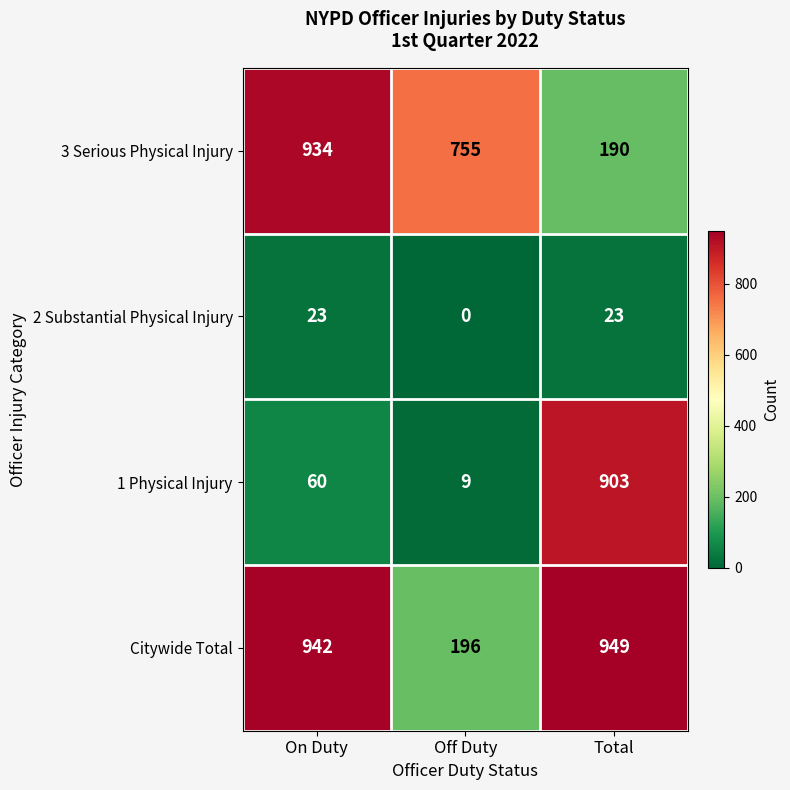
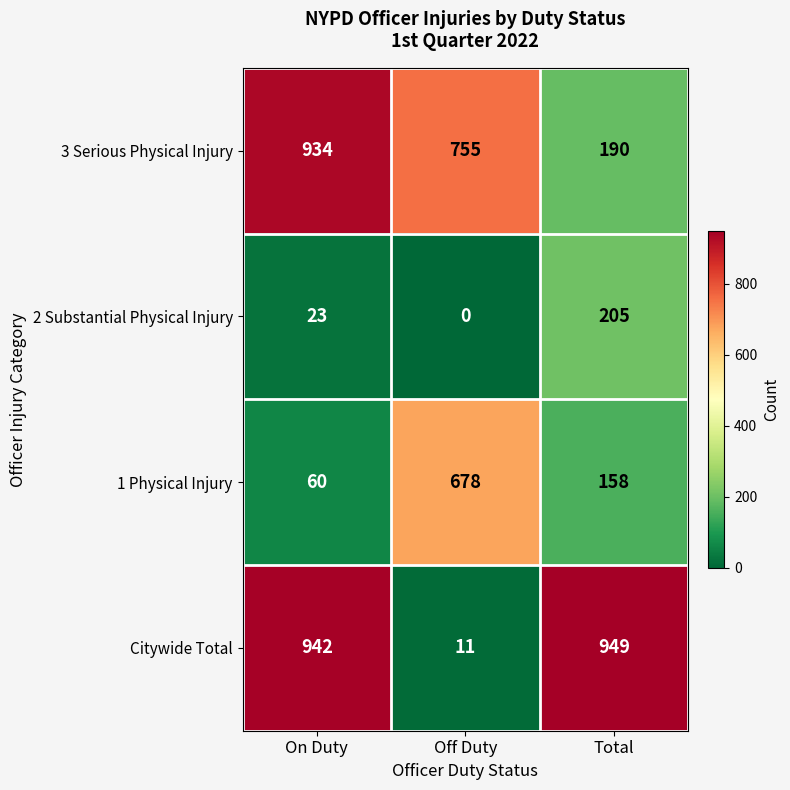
  {
    "3 Serious Physical Injury": {
      "On Duty": 934,
      "Off Duty": 755,
      "Total": 190
    },
    "2 Substantial Physical Injury": {
      "On Duty": 23,
      "Off Duty": 0,
-     "Total": 23
+     "Total": 205
    },
    "1 Physical Injury": {
      "On Duty": 60,
-     "Off Duty": 9,
-     "Total": 903
+     "Off Duty": 678,
+     "Total": 158
    },
    "Citywide Total": {
      "On Duty": 942,
-     "Off Duty": 196,
+     "Off Duty": 11,
      "Total": 949
    }
  }
